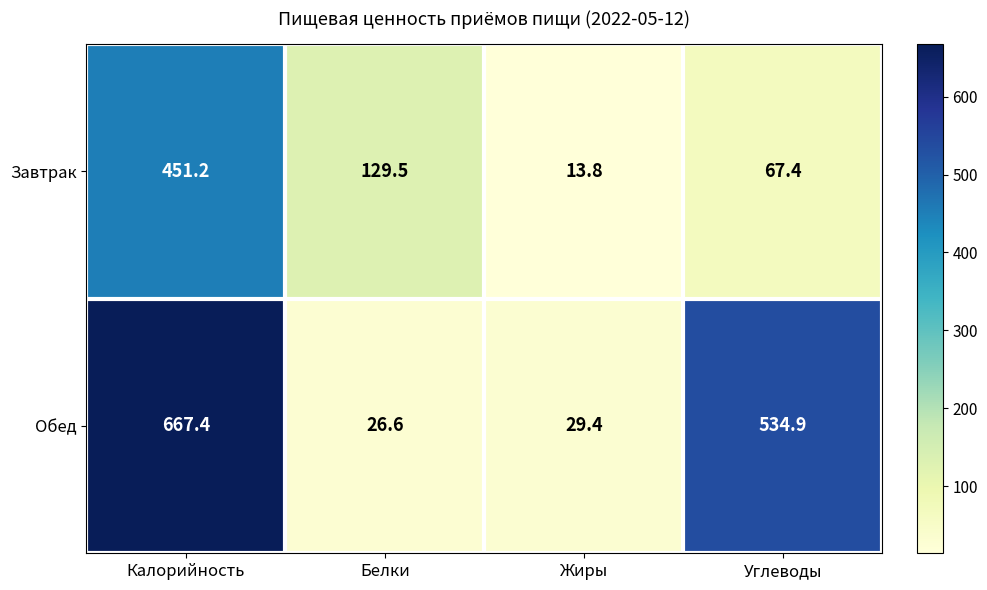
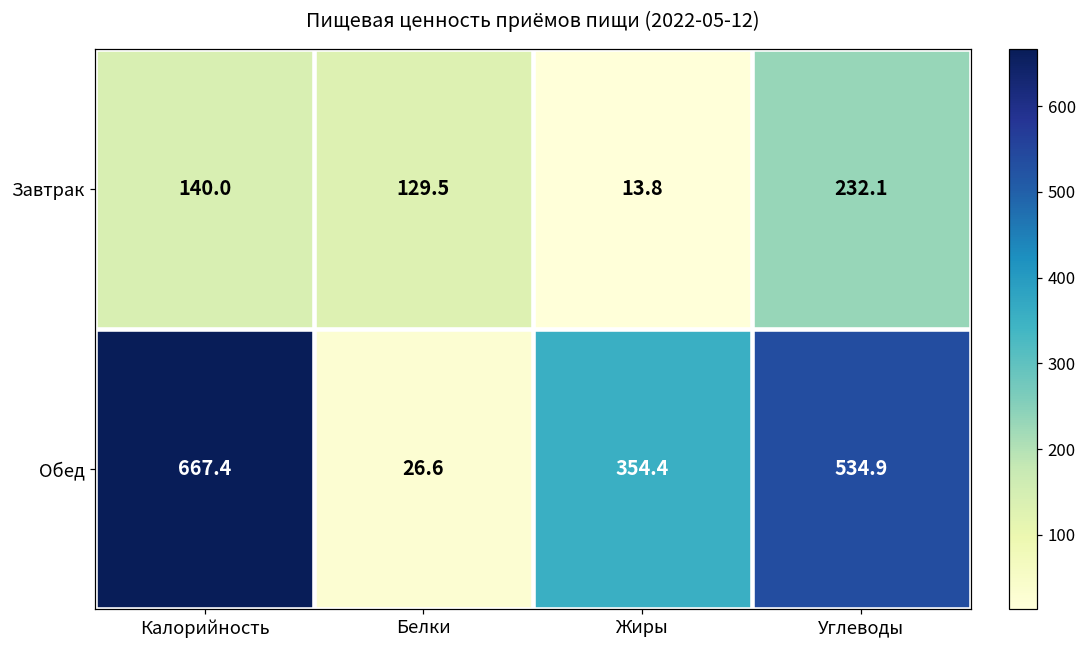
  {
    "Завтрак": {
-     "Калорийность": 451.2,
+     "Калорийность": 140.0,
      "Белки": 129.5,
      "Жиры": 13.8,
-     "Углеводы": 67.4
+     "Углеводы": 232.1
    },
    "Обед": {
      "Калорийность": 667.4,
      "Белки": 26.6,
-     "Жиры": 29.4,
+     "Жиры": 354.4,
      "Углеводы": 534.9
    }
  }
